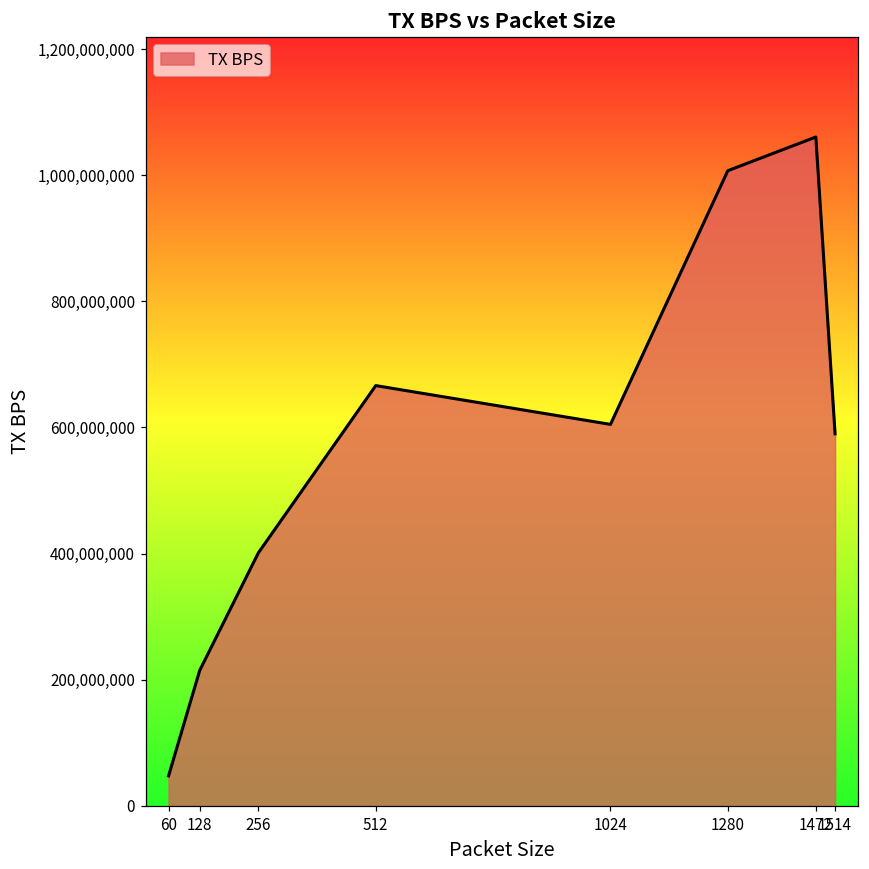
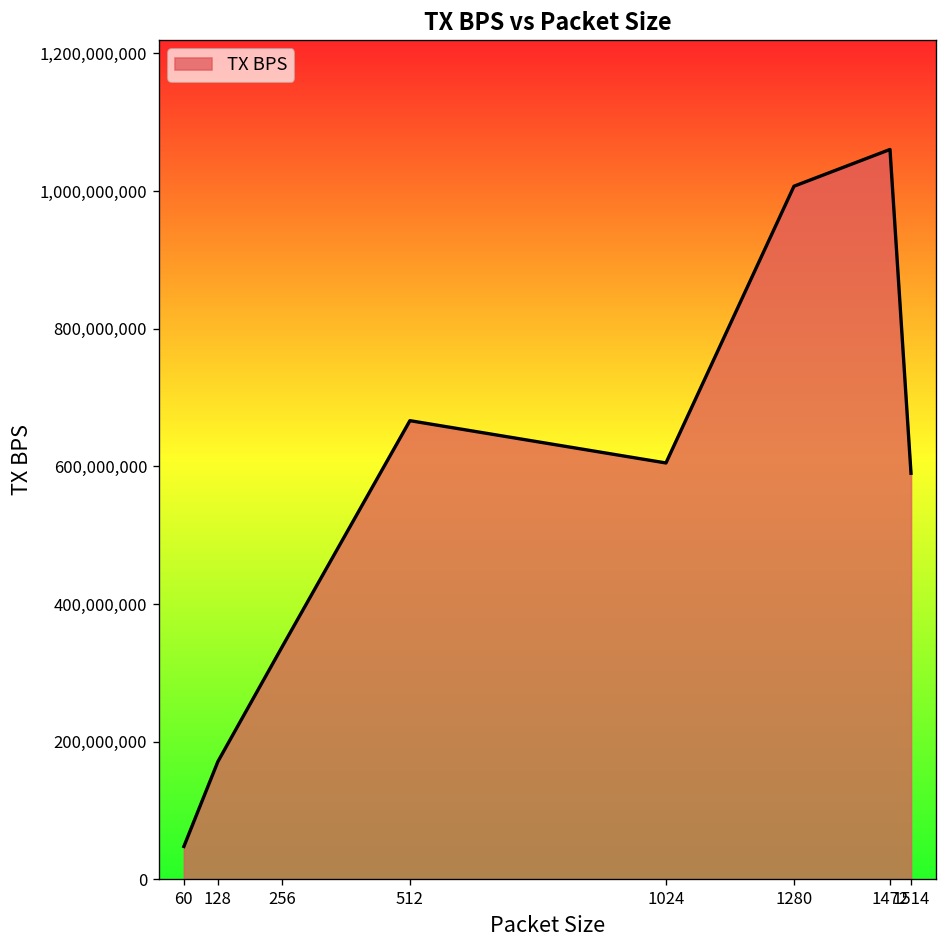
  {
    "60": "50,000,000",
-   "128": "220,000,000",
-   "256": "400,000,000",
+   "128": "170,000,000",
+   "256": "340,000,000",
    "512": "670,000,000",
    "1024": "600,000,000",
    "1280": "1,010,000,000"
  }
